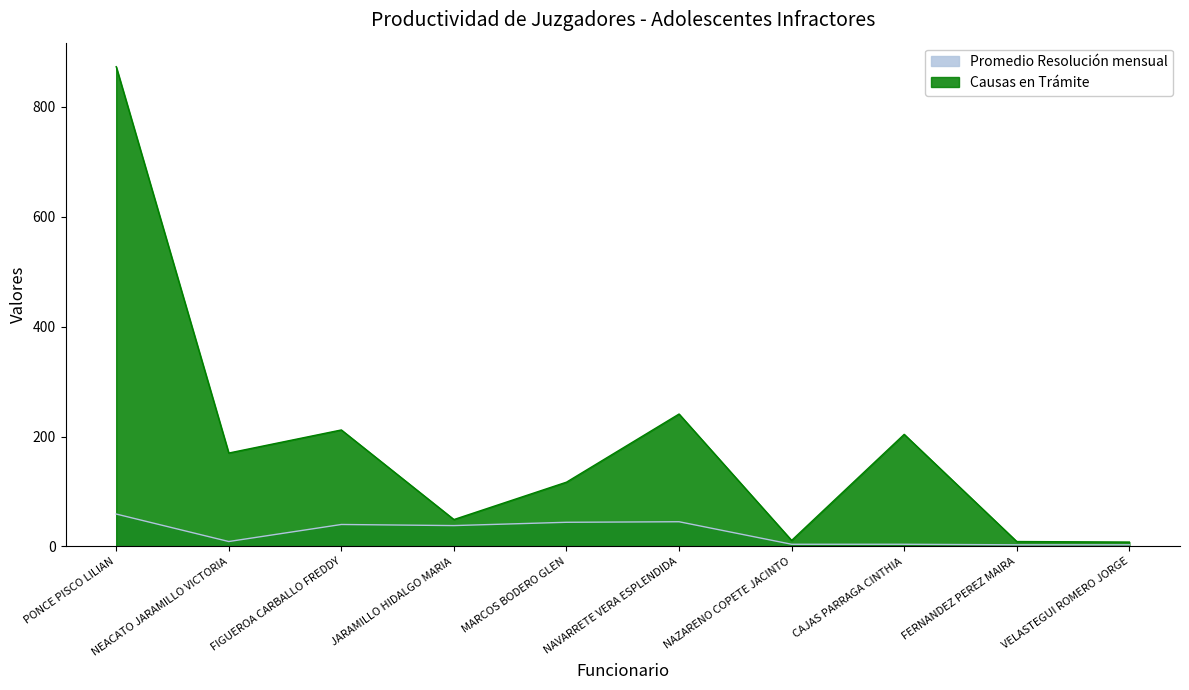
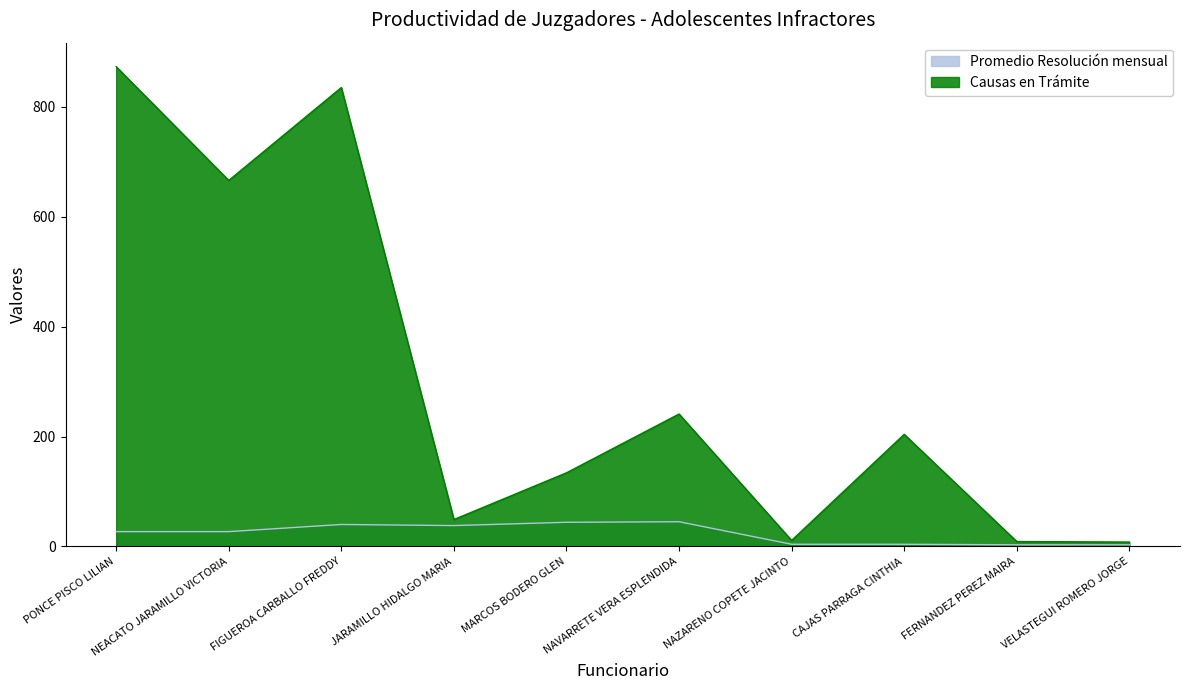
  {
    "Promedio Resolución mensual": {
-     "PONCE PISCO LILIAN": 60,
-     "NEACATO JARAMILLO VICTORIA": 10,
+     "PONCE PISCO LILIAN": 30,
+     "NEACATO JARAMILLO VICTORIA": 30,
      "FIGUEROA CARBALLO FREDDY": 40,
      "JARAMILLO HIDALGO MARIA": 40,
      "MARCOS BODERO GLEN": 40,
      "NAVARRETE VERA ESPLENDIDA": 50,
      "NAZARENO COPETE JACINTO": 0,
      "CAJAS PARRAGA CINTHIA": 0,
      "FERNANDEZ PEREZ MAIRA": 0,
      "VELASTEGUI ROMERO JORGE": 0
    },
    "Causas en Trámite": {
      "PONCE PISCO LILIAN": 870,
-     "NEACATO JARAMILLO VICTORIA": 170,
-     "FIGUEROA CARBALLO FREDDY": 210,
+     "NEACATO JARAMILLO VICTORIA": 670,
+     "FIGUEROA CARBALLO FREDDY": 840,
      "JARAMILLO HIDALGO MARIA": 50,
-     "MARCOS BODERO GLEN": 120,
+     "MARCOS BODERO GLEN": 130,
      "NAVARRETE VERA ESPLENDIDA": 240,
      "NAZARENO COPETE JACINTO": 10,
      "CAJAS PARRAGA CINTHIA": 200,
      "FERNANDEZ PEREZ MAIRA": 10,
      "VELASTEGUI ROMERO JORGE": 10
    }
  }
